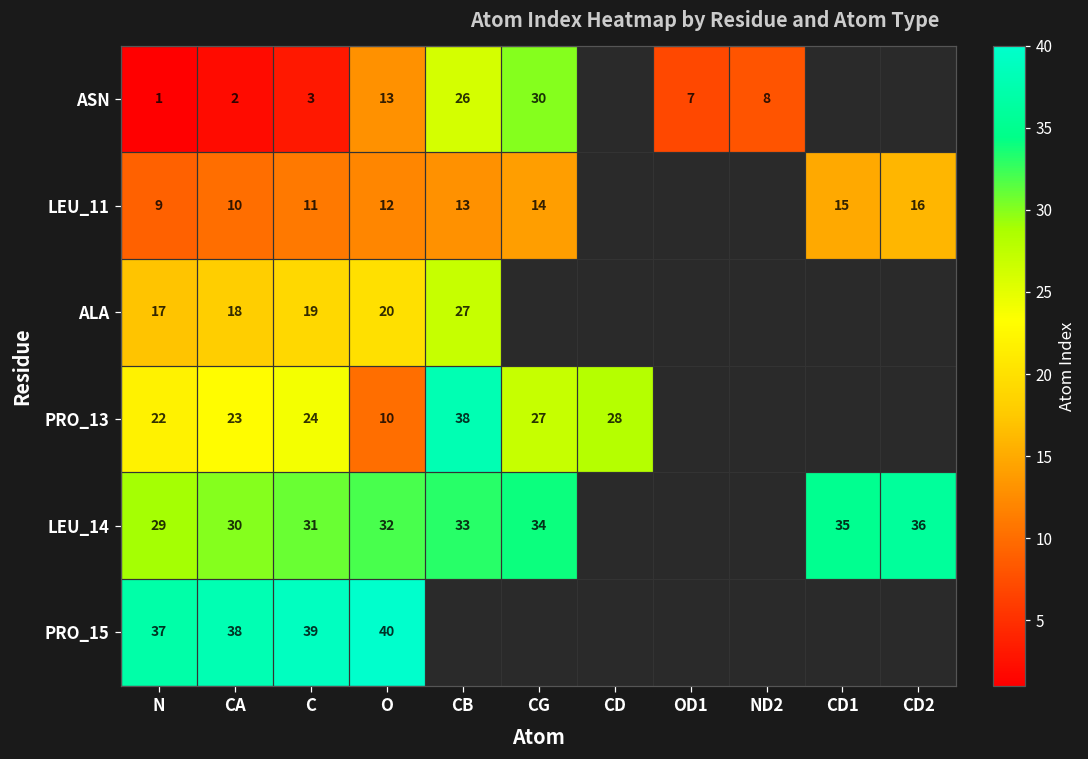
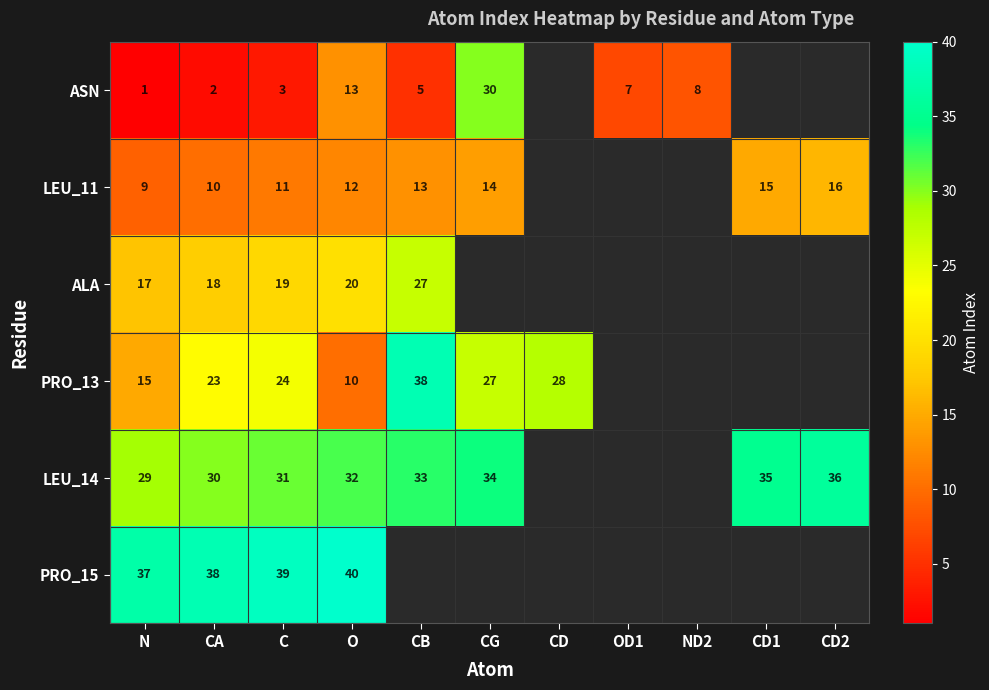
  {
    "ASN": {
      "N": 1,
      "CA": 2,
      "C": 3,
      "O": 13,
-     "CB": 26,
+     "CB": 5,
      "CG": 30,
      "OD1": 7,
      "ND2": 8
    },
    "LEU_11": {
      "N": 9,
      "CA": 10,
      "C": 11,
      "O": 12,
      "CB": 13,
      "CG": 14,
      "CD1": 15,
      "CD2": 16
    },
    "ALA": {
      "N": 17,
      "CA": 18,
      "C": 19,
      "O": 20,
      "CB": 27
    },
    "PRO_13": {
-     "N": 22,
+     "N": 15,
      "CA": 23,
      "C": 24,
      "O": 10,
      "CB": 38,
      "CG": 27,
      "CD": 28
    },
    "LEU_14": {
      "N": 29,
      "CA": 30,
      "C": 31,
      "O": 32,
      "CB": 33,
      "CG": 34,
      "CD1": 35,
      "CD2": 36
    },
    "PRO_15": {
      "N": 37,
      "CA": 38,
      "C": 39,
      "O": 40
    }
  }
